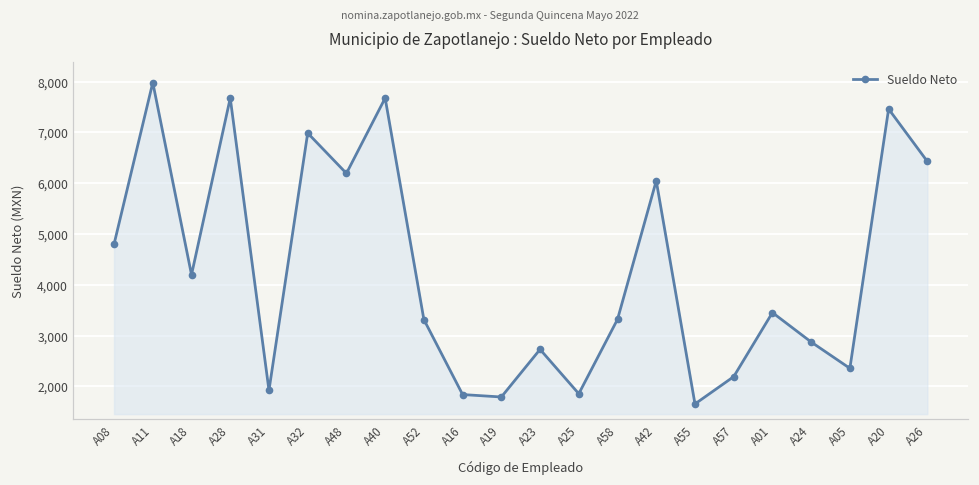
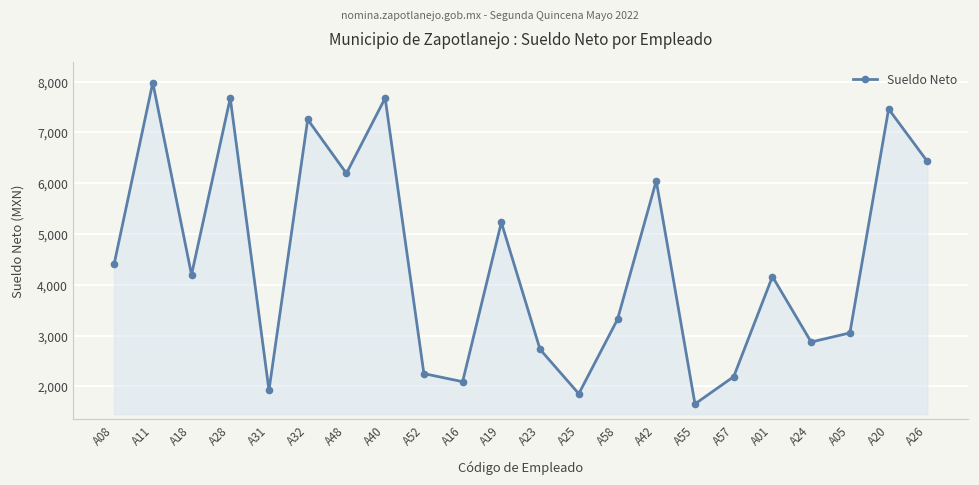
  {
-   "A08": "4,800",
+   "A08": "4,400",
    "A11": "8,000",
    "A18": "4,200",
    "A28": "7,700",
    "A31": "1,900",
-   "A32": "7,000",
+   "A32": "7,300",
    "A48": "6,200",
    "A40": "7,700",
-   "A52": "3,300",
-   "A16": "1,800",
-   "A19": "1,800",
+   "A52": "2,300",
+   "A16": "2,100",
+   "A19": "5,200",
    "A23": "2,700",
    "A25": "1,900",
    "A58": "3,300",
    "A42": "6,000",
    "A55": "1,700",
    "A57": "2,200",
-   "A01": "3,500",
+   "A01": "4,200",
    "A24": "2,900",
-   "A05": "2,400",
+   "A05": "3,100",
    "A20": "7,500",
    "A26": "6,400"
  }
